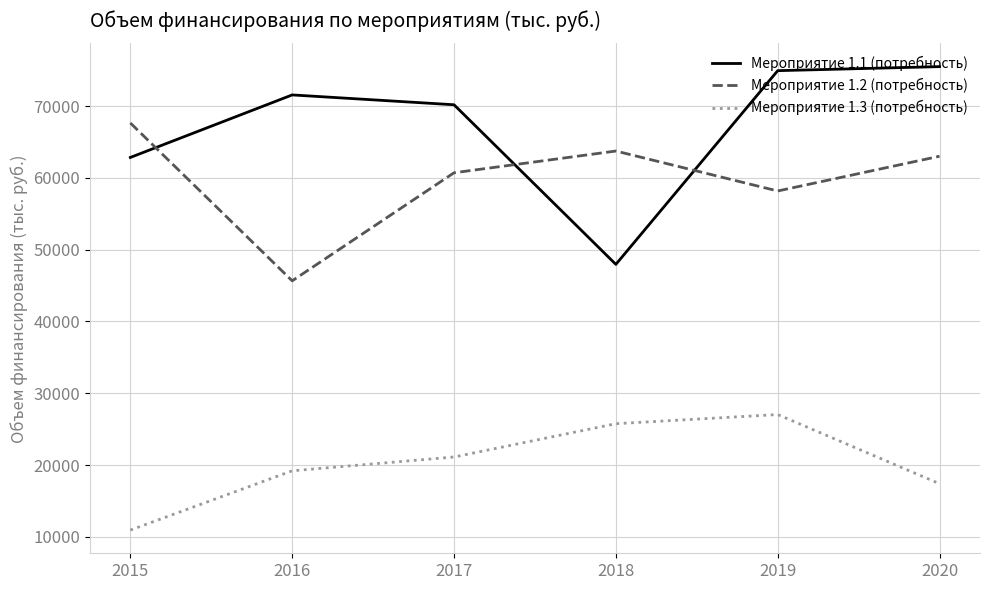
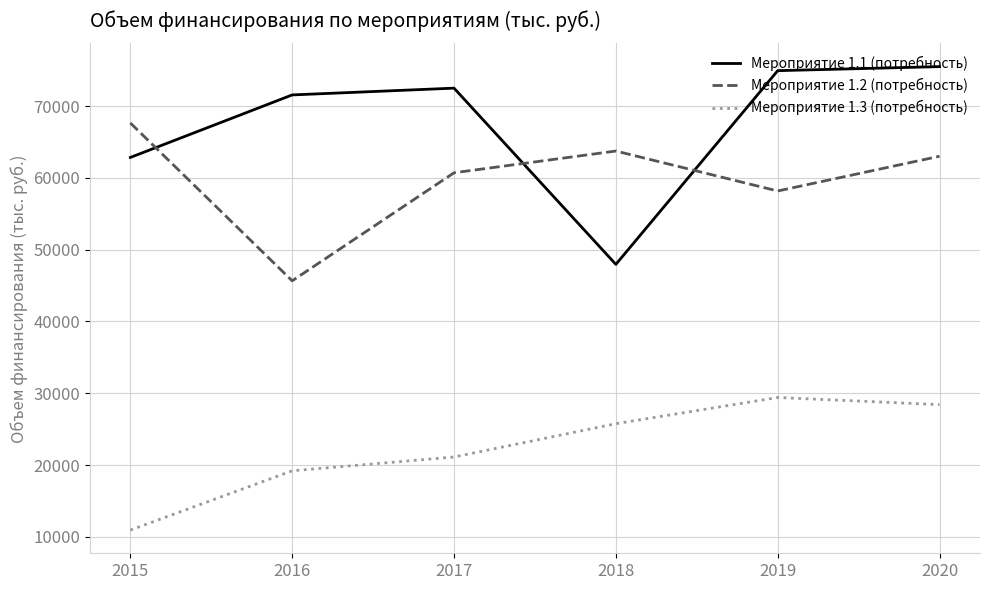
  {
    "Мероприятие 1.1 (потребность)": {
      "2015": 63000,
      "2016": 72000,
-     "2017": 70000,
+     "2017": 72000,
      "2018": 48000,
      "2019": 75000,
      "2020": 75000
    },
    "Мероприятие 1.2 (потребность)": {
      "2015": 68000,
      "2016": 46000,
      "2017": 61000,
      "2018": 64000,
      "2019": 58000,
      "2020": 63000
    },
    "Мероприятие 1.3 (потребность)": {
      "2015": 11000,
      "2016": 19000,
      "2017": 21000,
      "2018": 26000,
-     "2019": 27000,
-     "2020": 17000
+     "2019": 29000,
+     "2020": 28000
    }
  }
